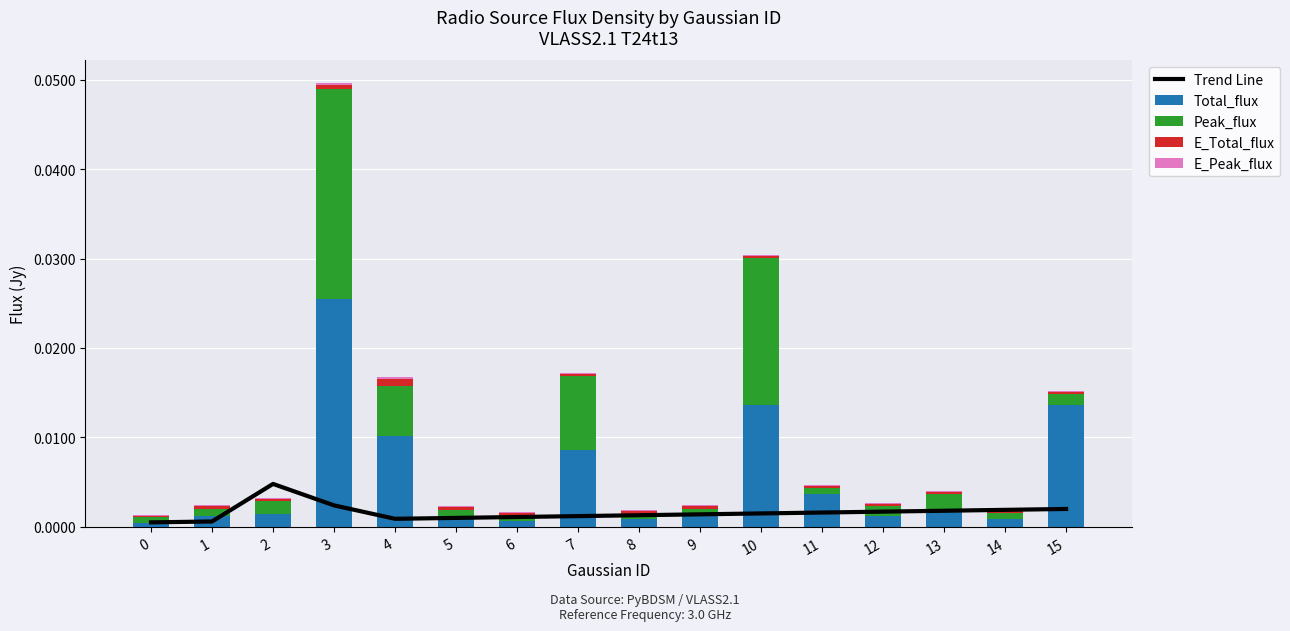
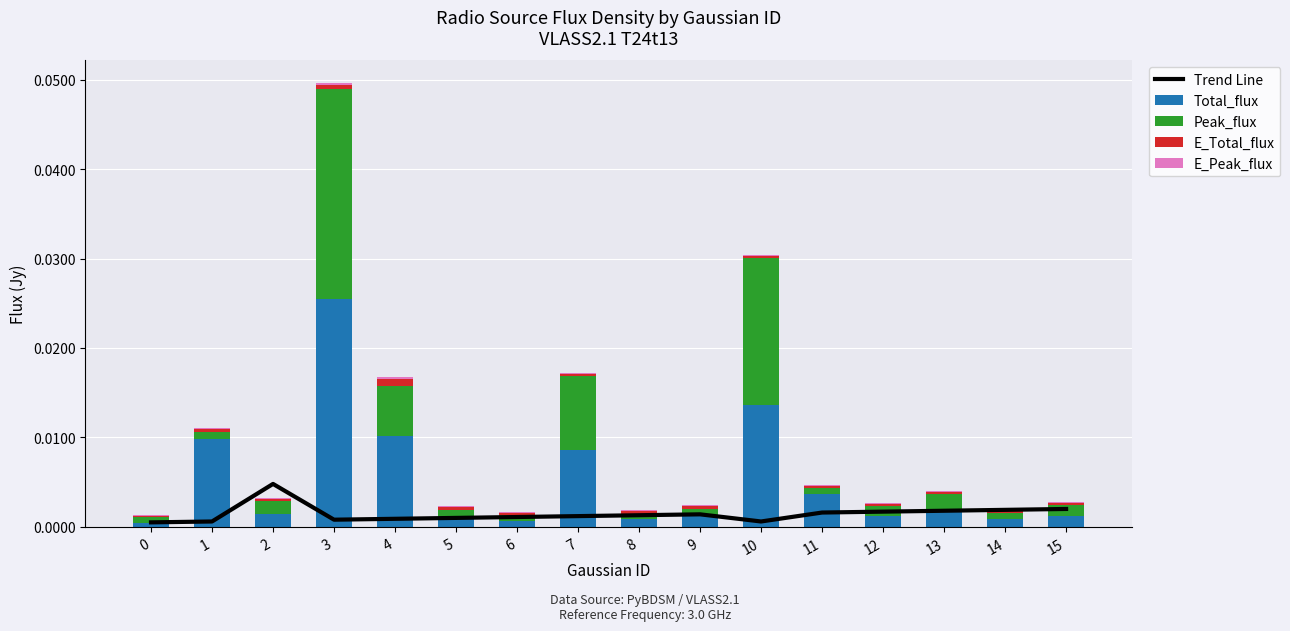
  {
    "Trend Line": {
      "0": 0.001,
      "1": 0.001,
      "2": 0.005,
-     "3": 0.002,
+     "3": 0.001,
      "4": 0.001,
      "5": 0.001,
      "6": 0.001,
      "7": 0.001,
      "8": 0.001,
      "9": 0.001,
-     "10": 0.002,
+     "10": 0.001,
      "11": 0.002,
      "12": 0.002,
      "13": 0.002,
      "14": 0.002,
      "15": 0.002
    },
    "Total_flux": {
      "0": 0.000,
-     "1": 0.001,
+     "1": 0.010,
      "2": 0.001,
      "3": 0.025,
      "4": 0.010,
      "5": 0.001,
      "6": 0.001,
      "7": 0.009,
      "8": 0.001,
      "9": 0.001,
      "10": 0.014,
      "11": 0.004,
      "12": 0.001,
      "13": 0.002,
      "14": 0.001,
-     "15": 0.014
+     "15": 0.001
    },
    "Peak_flux": {
      "0": 0.001,
      "1": 0.001,
      "2": 0.001,
      "3": 0.023,
      "4": 0.006,
      "5": 0.001,
      "6": 0.001,
      "7": 0.008,
      "8": 0.001,
      "9": 0.001,
      "10": 0.016,
      "11": 0.001,
      "12": 0.001,
      "13": 0.002,
      "14": 0.001,
      "15": 0.001
    },
    "E_Total_flux": {
      "1": 0.000,
      "3": 0.000,
      "4": 0.001,
      "9": 0.000
    }
  }
